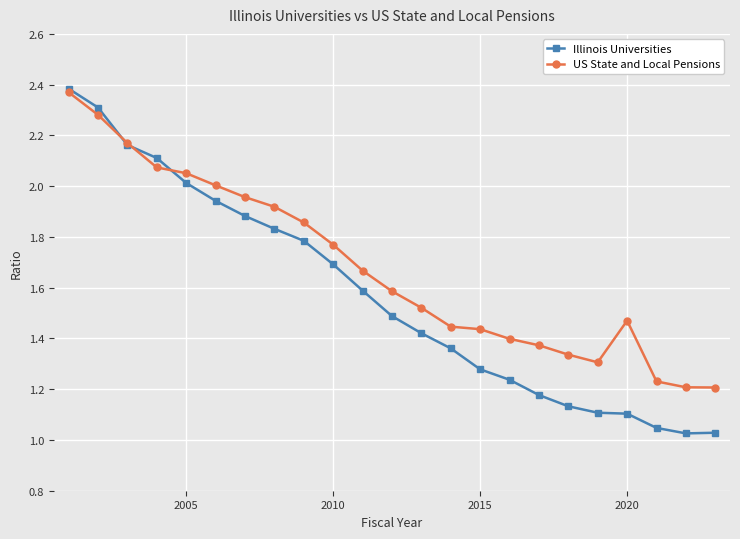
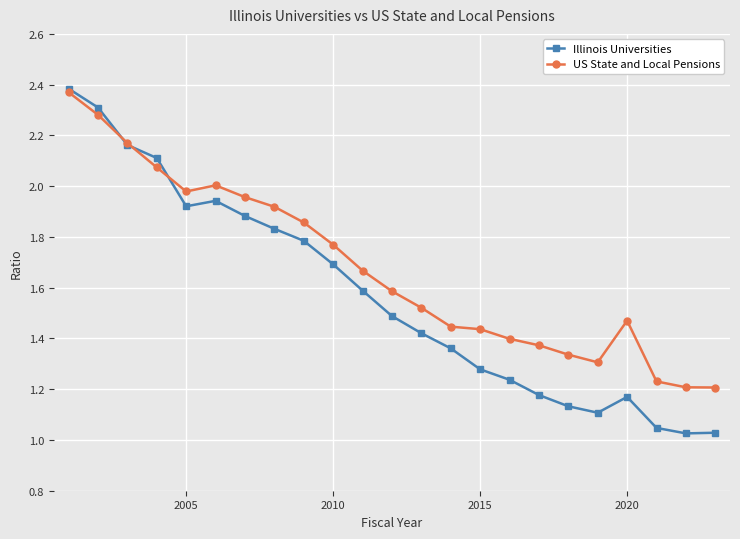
  {
    "Illinois Universities": {
-     "2005": 2.01,
+     "2005": 1.92,
      "2010": 1.69,
      "2015": 1.28,
-     "2020": 1.10
+     "2020": 1.17
    },
    "US State and Local Pensions": {
-     "2005": 2.05,
+     "2005": 1.98,
      "2010": 1.77,
      "2015": 1.44,
      "2020": 1.47
    }
  }
